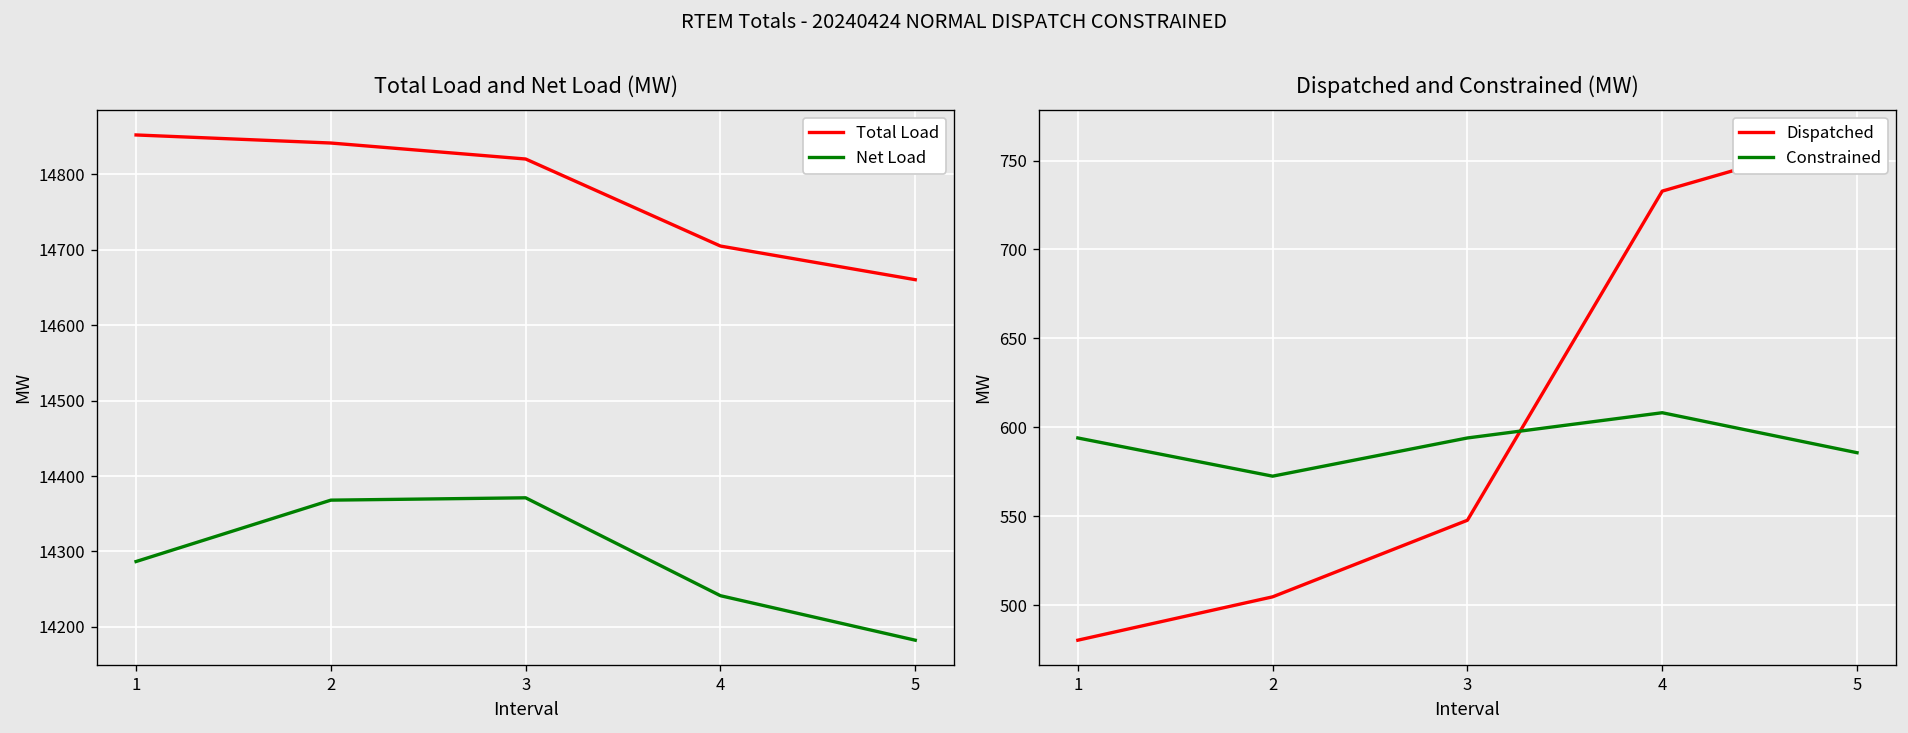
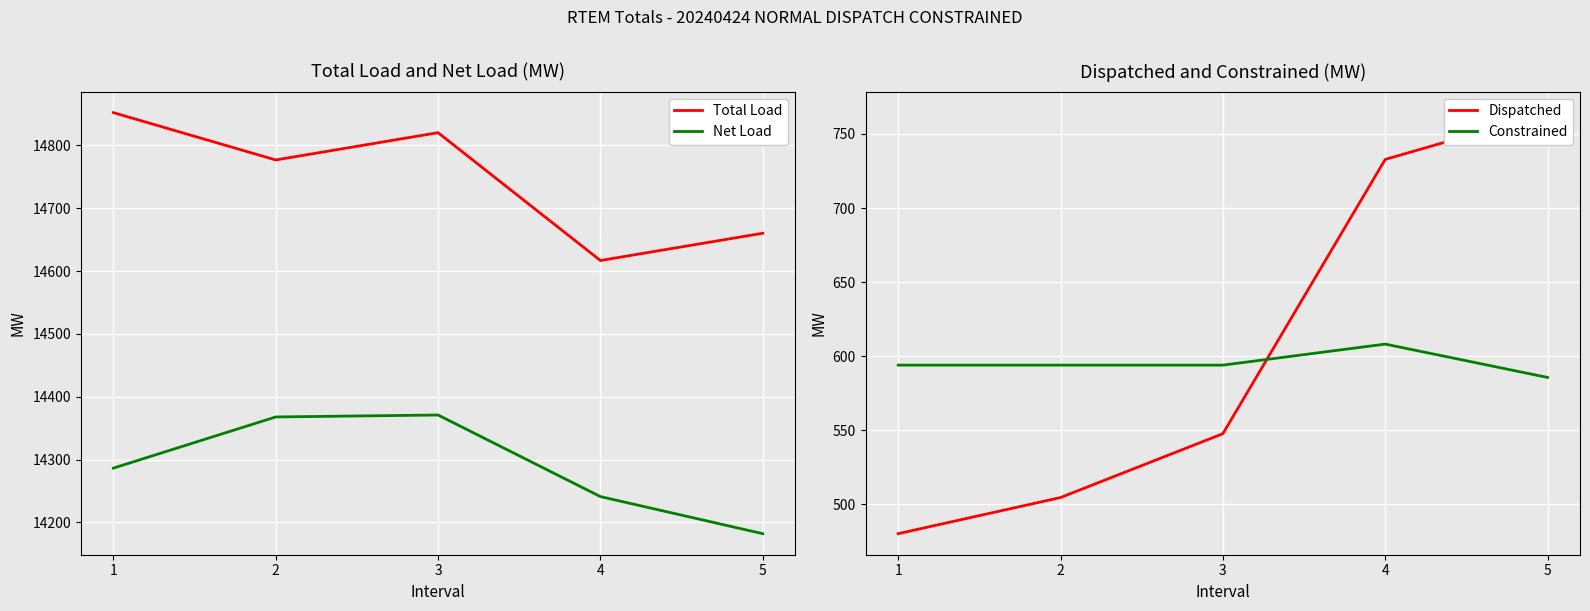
  {
    "Total Load and Net Load (MW)": {
      "Total Load": {
        "1": 14850,
-       "2": 14840,
+       "2": 14780,
        "3": 14820,
-       "4": 14700,
+       "4": 14620,
        "5": 14660
      },
      "Net Load": {
        "1": 14290,
        "2": 14370,
        "3": 14370,
        "4": 14240,
        "5": 14180
      }
    },
    "Dispatched and Constrained (MW)": {
      "Dispatched": {
        "1": 480,
        "2": 505,
        "3": 548,
        "4": 733
      },
      "Constrained": {
        "1": 594,
-       "2": 572,
+       "2": 594,
        "3": 594,
        "4": 608,
        "5": 586
      }
    }
  }
